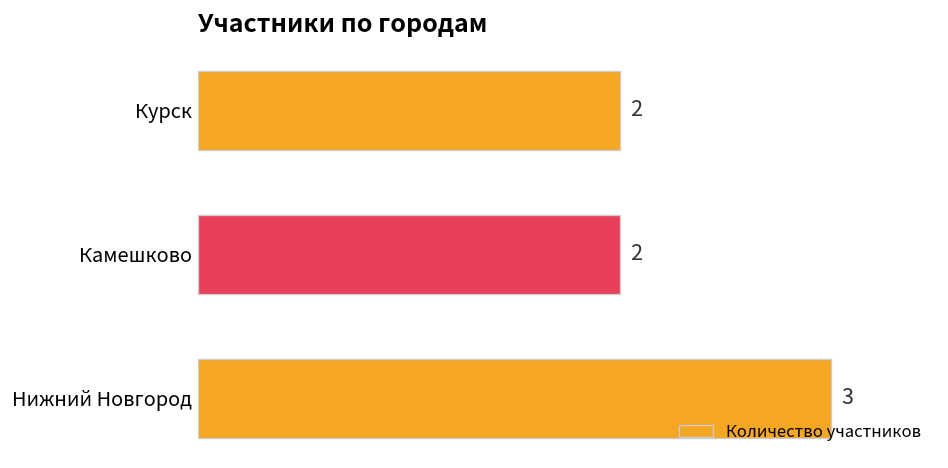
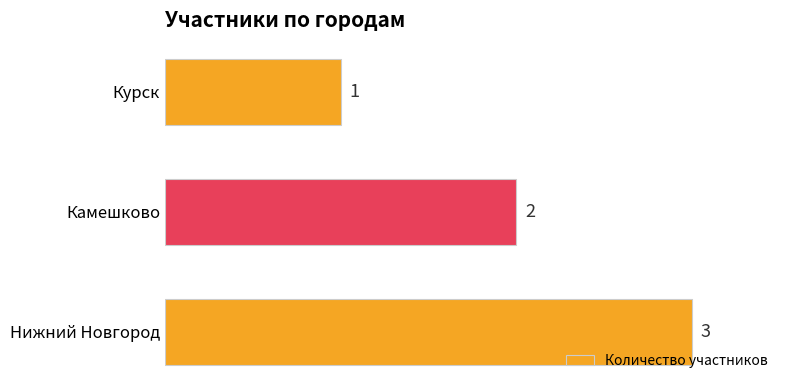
  {
-   "Курск": 2,
+   "Курск": 1,
    "Камешково": 2,
    "Нижний Новгород": 3
  }
